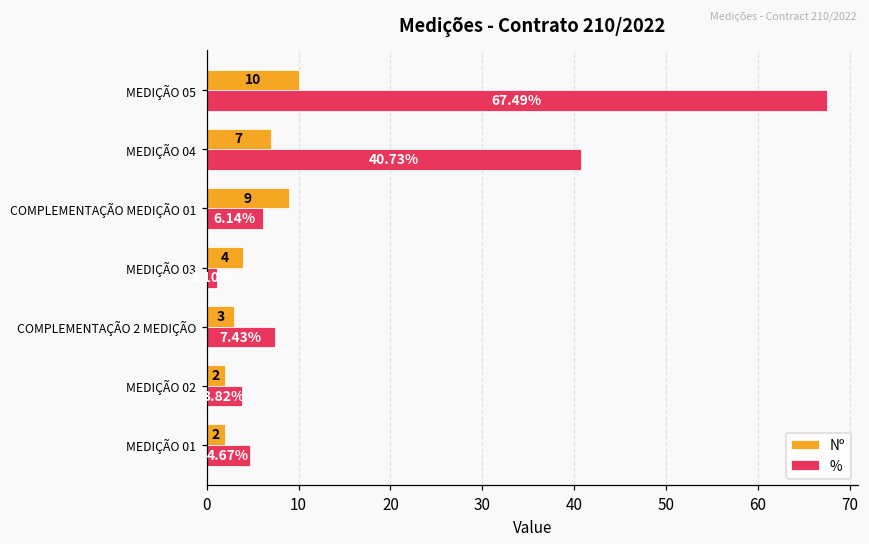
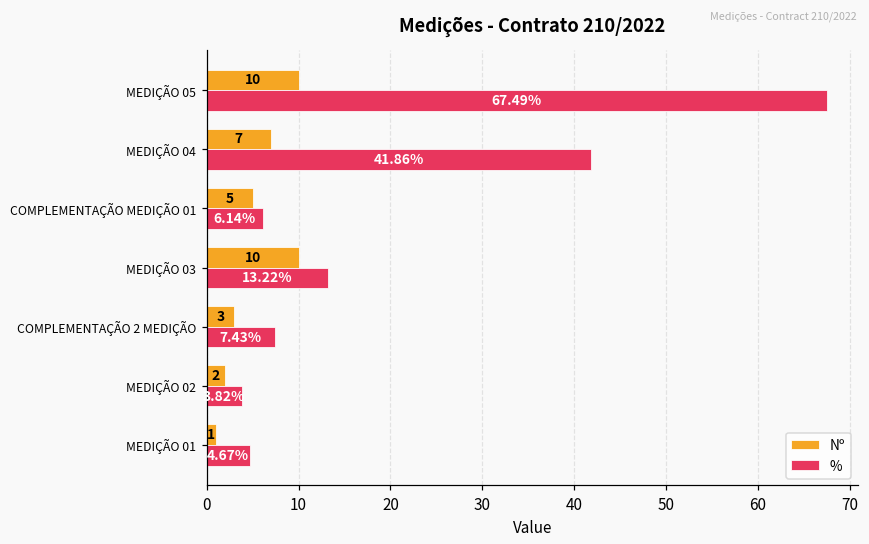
  {
    "Nº": {
      "MEDIÇÃO 05": "10",
      "MEDIÇÃO 04": "7",
-     "COMPLEMENTAÇÃO MEDIÇÃO 01": "9",
-     "MEDIÇÃO 03": "4",
+     "COMPLEMENTAÇÃO MEDIÇÃO 01": "5",
+     "MEDIÇÃO 03": "10",
      "COMPLEMENTAÇÃO 2 MEDIÇÃO": "3",
      "MEDIÇÃO 02": "2",
-     "MEDIÇÃO 01": "2"
+     "MEDIÇÃO 01": "1"
    },
    "%": {
      "MEDIÇÃO 05": "67.49%",
-     "MEDIÇÃO 04": "40.73%",
+     "MEDIÇÃO 04": "41.86%",
      "COMPLEMENTAÇÃO MEDIÇÃO 01": "6.14%",
-     "MEDIÇÃO 03": "1",
+     "MEDIÇÃO 03": "13",
      "COMPLEMENTAÇÃO 2 MEDIÇÃO": "7.43%",
      "MEDIÇÃO 02": "3.82%",
      "MEDIÇÃO 01": "4.67%"
    }
  }
